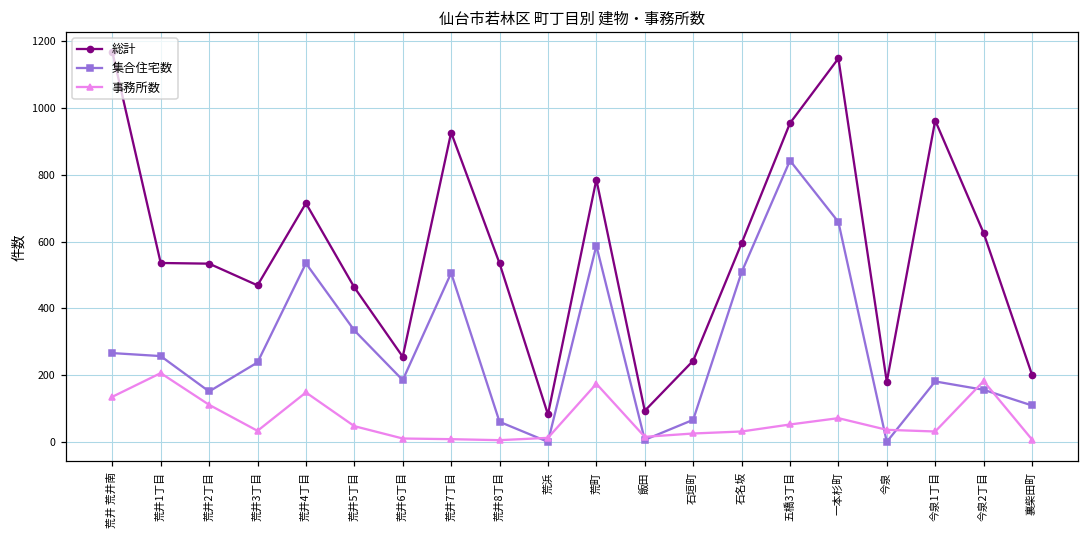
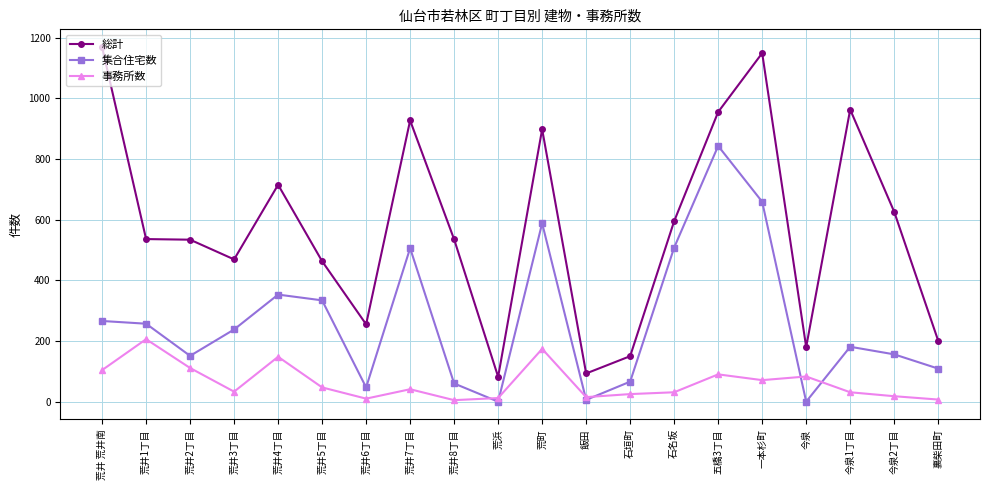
  {
    "総計": {
      "荒井1丁目": 540,
      "荒井2丁目": 530,
      "荒井3丁目": 470,
      "荒井4丁目": 720,
      "荒井5丁目": 460,
      "荒井6丁目": 260,
      "荒井7丁目": 930,
      "荒井8丁目": 540,
      "荒浜": 80,
-     "荒町": 790,
+     "荒町": 900,
      "飯田": 90,
-     "石垣町": 240,
+     "石垣町": 150,
      "石名坂": 600,
      "五橋3丁目": 960,
      "一本杉町": 1150,
      "今泉": 180,
      "今泉1丁目": 960,
      "今泉2丁目": 630,
      "裏柴田町": 200
    },
    "集合住宅数": {
      "荒井 荒井南": 270,
      "荒井1丁目": 260,
      "荒井2丁目": 150,
      "荒井3丁目": 240,
-     "荒井4丁目": 540,
+     "荒井4丁目": 350,
      "荒井5丁目": 330,
-     "荒井6丁目": 190,
+     "荒井6丁目": 50,
      "荒井7丁目": 510,
      "荒井8丁目": 60,
      "荒浜": 0,
      "荒町": 590,
      "飯田": 10,
      "石垣町": 70,
      "石名坂": 510,
      "五橋3丁目": 840,
      "一本杉町": 660,
      "今泉": 0,
      "今泉1丁目": 180,
      "今泉2丁目": 160,
      "裏柴田町": 110
    },
    "事務所数": {
-     "荒井 荒井南": 140,
+     "荒井 荒井南": 100,
      "荒井1丁目": 210,
      "荒井2丁目": 110,
      "荒井3丁目": 30,
      "荒井4丁目": 150,
      "荒井5丁目": 50,
      "荒井6丁目": 10,
-     "荒井7丁目": 10,
+     "荒井7丁目": 40,
      "荒井8丁目": 10,
      "荒浜": 10,
      "荒町": 170,
      "飯田": 20,
      "石垣町": 30,
      "石名坂": 30,
-     "五橋3丁目": 50,
+     "五橋3丁目": 90,
      "一本杉町": 70,
-     "今泉": 40,
+     "今泉": 80,
      "今泉1丁目": 30,
-     "今泉2丁目": 180,
+     "今泉2丁目": 20,
      "裏柴田町": 10
    }
  }
